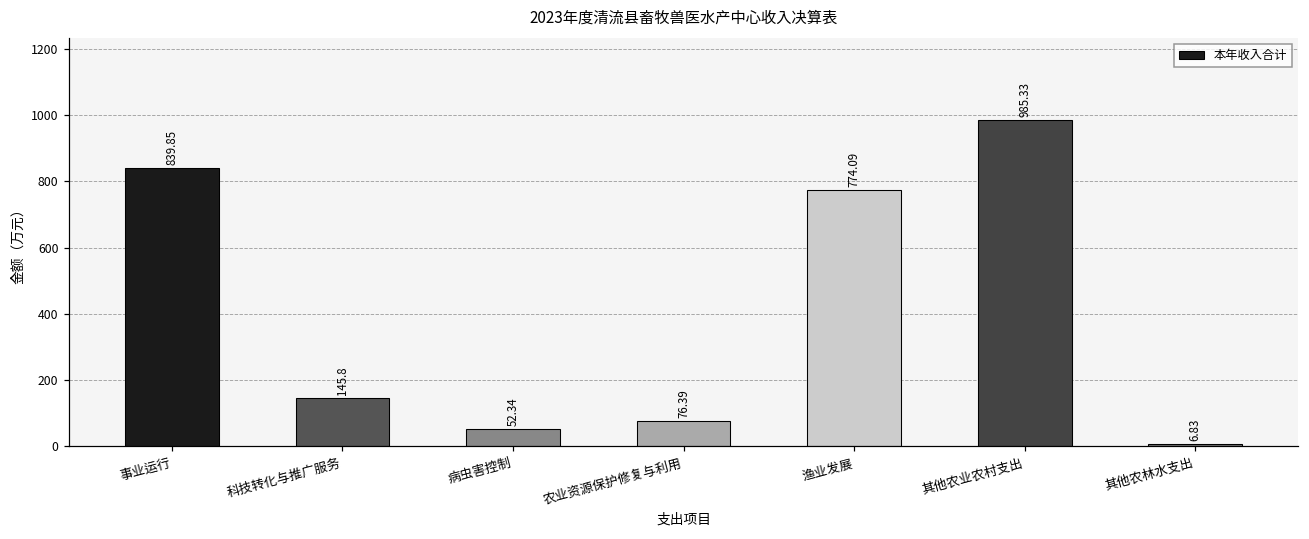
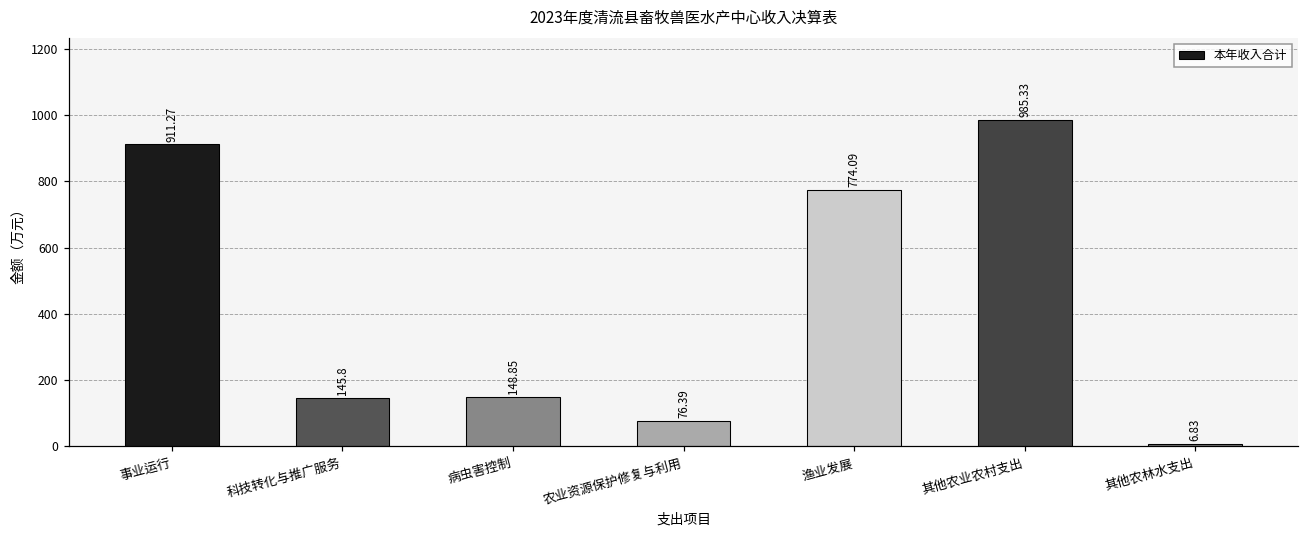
  {
-   "事业运行": 839.85,
+   "事业运行": 911.27,
    "科技转化与推广服务": 145.8,
-   "病虫害控制": 52.34,
+   "病虫害控制": 148.85,
    "农业资源保护修复与利用": 76.39,
    "渔业发展": 774.09,
    "其他农业农村支出": 985.33,
    "其他农林水支出": 6.83
  }
